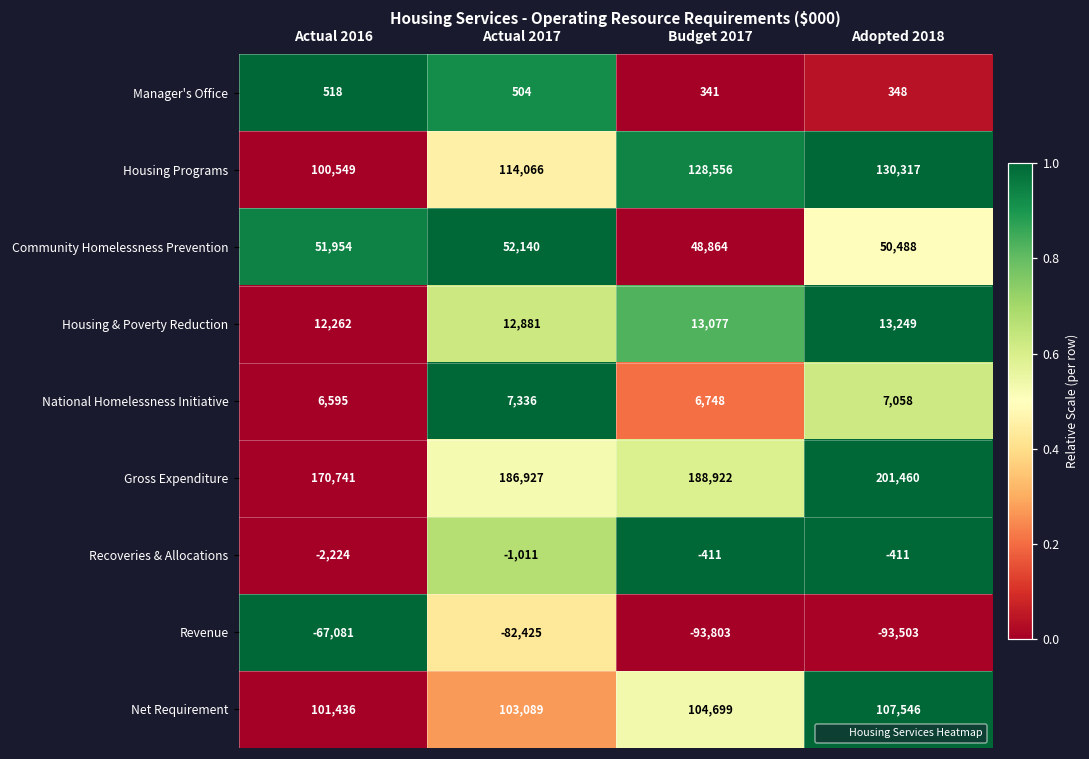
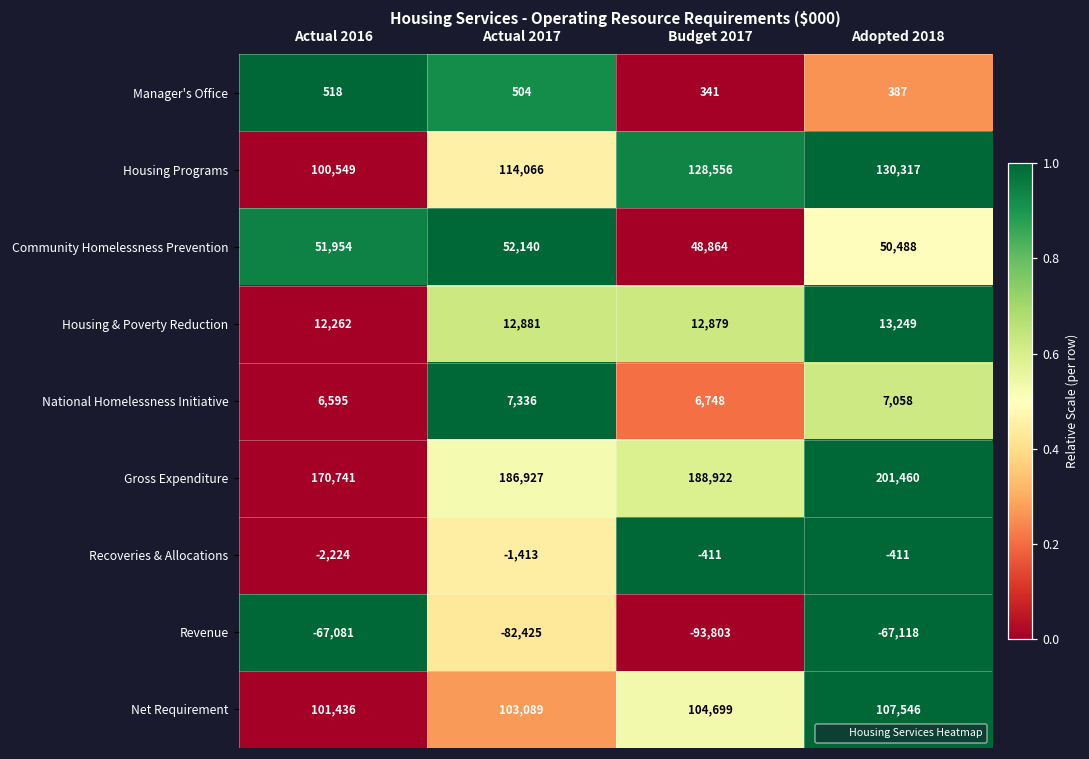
  {
    "Manager's Office": {
      "Actual 2016": "518",
      "Actual 2017": "504",
      "Budget 2017": "341",
-     "Adopted 2018": "348"
+     "Adopted 2018": "387"
    },
    "Housing Programs": {
      "Actual 2016": "100,549",
      "Actual 2017": "114,066",
      "Budget 2017": "128,556",
      "Adopted 2018": "130,317"
    },
    "Community Homelessness Prevention": {
      "Actual 2016": "51,954",
      "Actual 2017": "52,140",
      "Budget 2017": "48,864",
      "Adopted 2018": "50,488"
    },
    "Housing & Poverty Reduction": {
      "Actual 2016": "12,262",
      "Actual 2017": "12,881",
-     "Budget 2017": "13,077",
+     "Budget 2017": "12,879",
      "Adopted 2018": "13,249"
    },
    "National Homelessness Initiative": {
      "Actual 2016": "6,595",
      "Actual 2017": "7,336",
      "Budget 2017": "6,748",
      "Adopted 2018": "7,058"
    },
    "Gross Expenditure": {
      "Actual 2016": "170,741",
      "Actual 2017": "186,927",
      "Budget 2017": "188,922",
      "Adopted 2018": "201,460"
    },
    "Recoveries & Allocations": {
      "Actual 2016": "-2,224",
-     "Actual 2017": "-1,011",
+     "Actual 2017": "-1,413",
      "Budget 2017": "-411",
      "Adopted 2018": "-411"
    },
    "Revenue": {
      "Actual 2016": "-67,081",
      "Actual 2017": "-82,425",
      "Budget 2017": "-93,803",
-     "Adopted 2018": "-93,503"
+     "Adopted 2018": "-67,118"
    },
    "Net Requirement": {
      "Actual 2016": "101,436",
      "Actual 2017": "103,089",
      "Budget 2017": "104,699",
      "Adopted 2018": "107,546"
    }
  }
